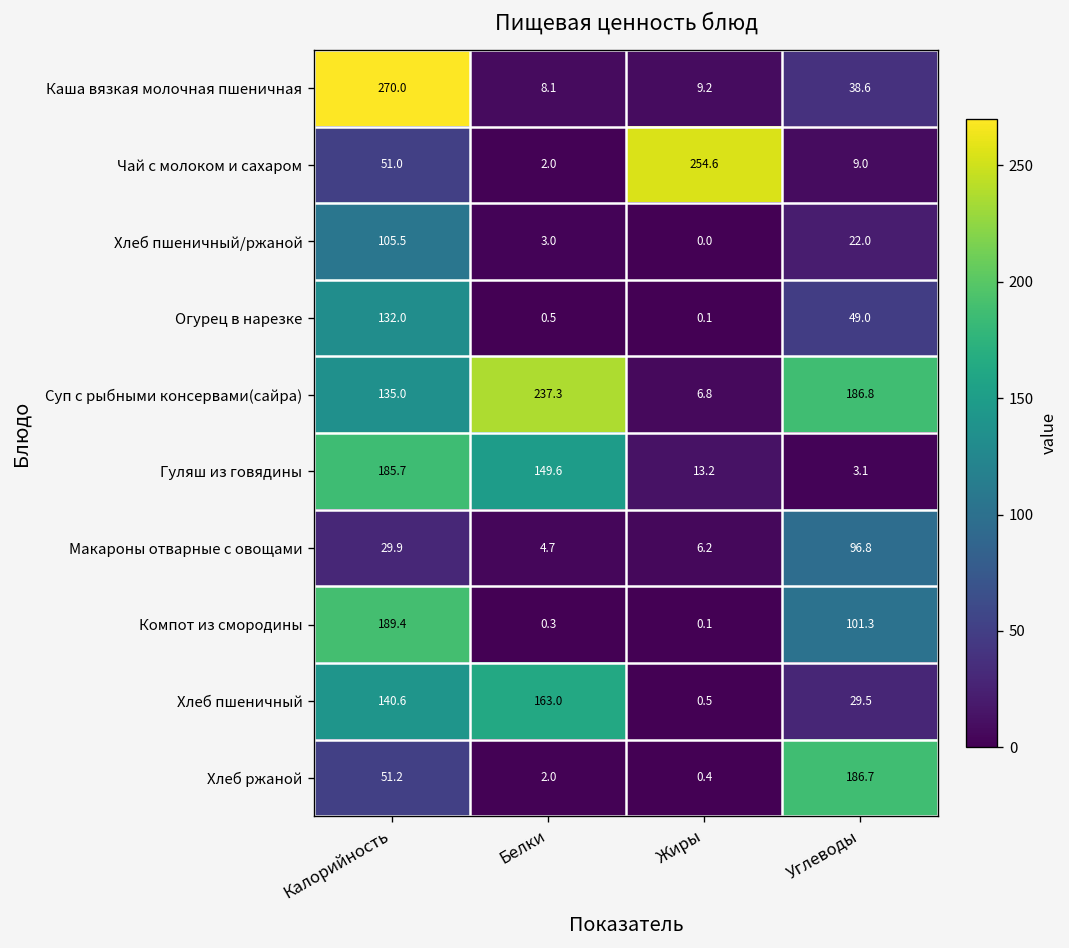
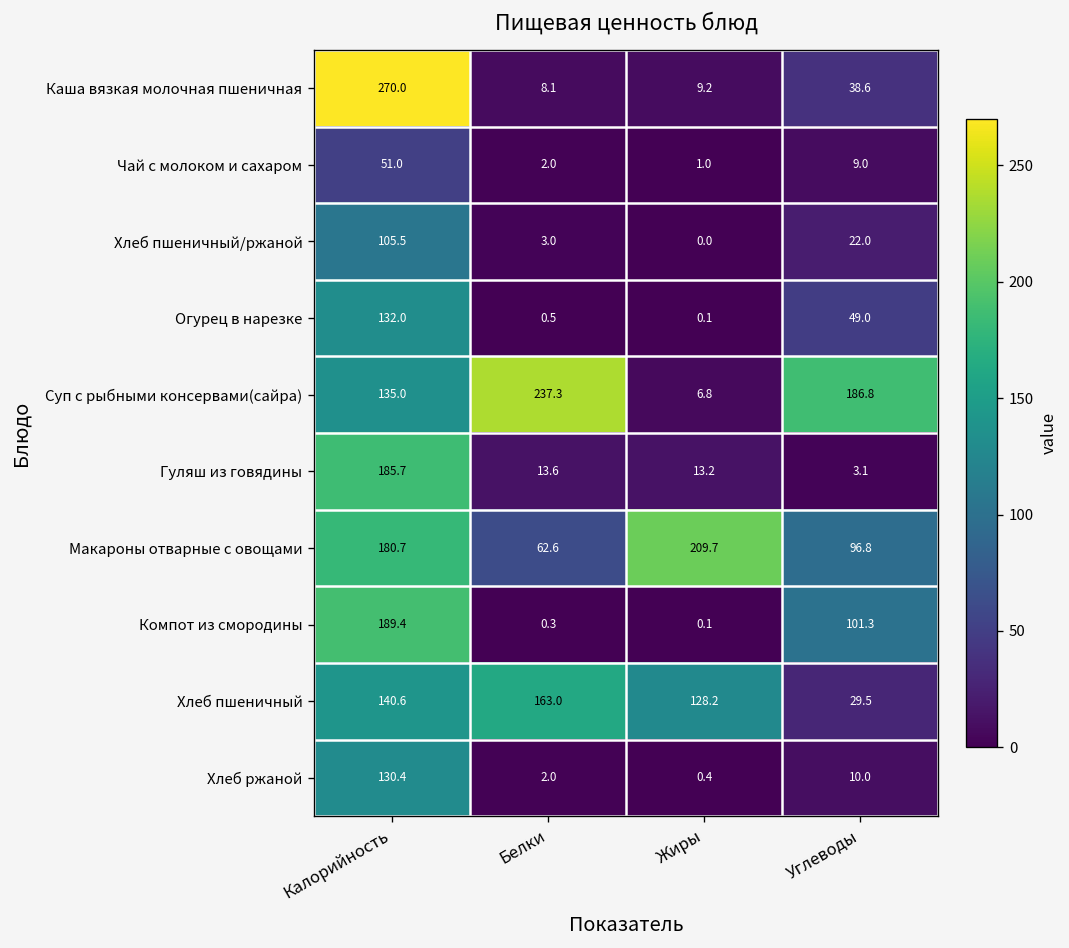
  {
    "Каша вязкая молочная пшеничная": {
      "Калорийность": 270.0,
      "Белки": 8.1,
      "Жиры": 9.2,
      "Углеводы": 38.6
    },
    "Чай с молоком и сахаром": {
      "Калорийность": 51.0,
      "Белки": 2.0,
-     "Жиры": 254.6,
+     "Жиры": 1.0,
      "Углеводы": 9.0
    },
    "Хлеб пшеничный/ржаной": {
      "Калорийность": 105.5,
      "Белки": 3.0,
      "Жиры": 0.0,
      "Углеводы": 22.0
    },
    "Огурец в нарезке": {
      "Калорийность": 132.0,
      "Белки": 0.5,
      "Жиры": 0.1,
      "Углеводы": 49.0
    },
    "Суп с рыбными консервами(сайра)": {
      "Калорийность": 135.0,
      "Белки": 237.3,
      "Жиры": 6.8,
      "Углеводы": 186.8
    },
    "Гуляш из говядины": {
      "Калорийность": 185.7,
-     "Белки": 149.6,
+     "Белки": 13.6,
      "Жиры": 13.2,
      "Углеводы": 3.1
    },
    "Макароны отварные с овощами": {
-     "Калорийность": 29.9,
-     "Белки": 4.7,
-     "Жиры": 6.2,
+     "Калорийность": 180.7,
+     "Белки": 62.6,
+     "Жиры": 209.7,
      "Углеводы": 96.8
    },
    "Компот из смородины": {
      "Калорийность": 189.4,
      "Белки": 0.3,
      "Жиры": 0.1,
      "Углеводы": 101.3
    },
    "Хлеб пшеничный": {
      "Калорийность": 140.6,
      "Белки": 163.0,
-     "Жиры": 0.5,
+     "Жиры": 128.2,
      "Углеводы": 29.5
    },
    "Хлеб ржаной": {
-     "Калорийность": 51.2,
+     "Калорийность": 130.4,
      "Белки": 2.0,
      "Жиры": 0.4,
-     "Углеводы": 186.7
+     "Углеводы": 10.0
    }
  }
